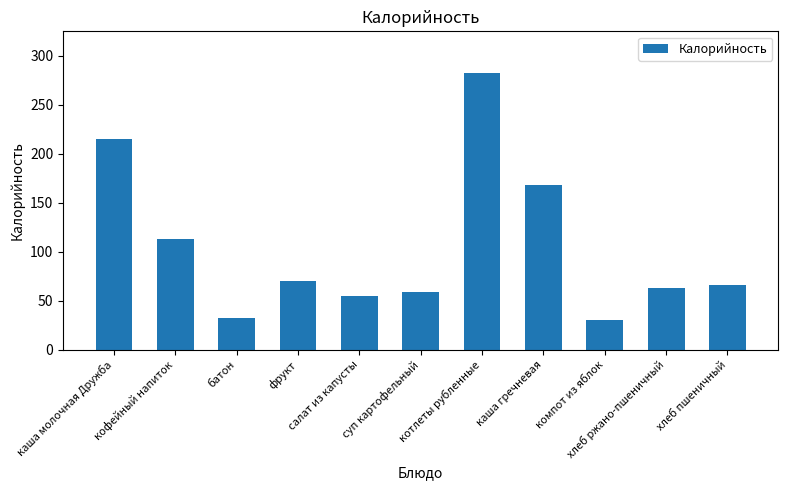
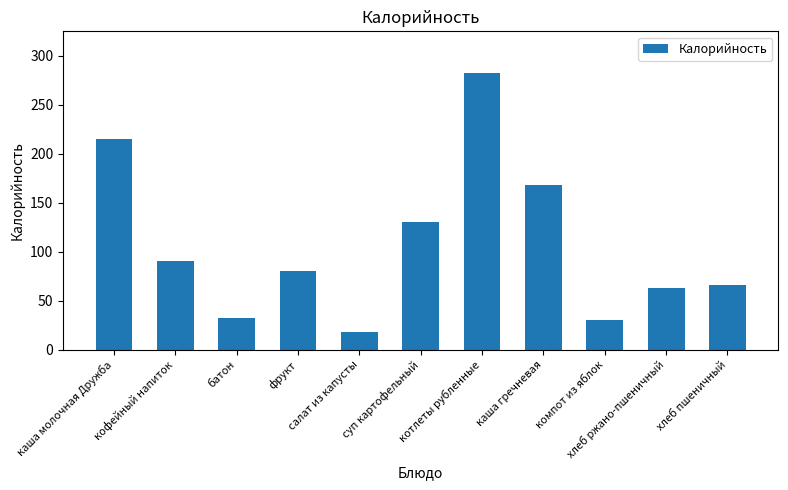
  {
    "каша молочная Дружба": 220,
-   "кофейный напиток": 110,
+   "кофейный напиток": 90,
    "батон": 30,
-   "фрукт": 70,
-   "салат из капусты": 60,
-   "суп картофельный": 60,
+   "фрукт": 80,
+   "салат из капусты": 20,
+   "суп картофельный": 130,
    "котлеты рубленные": 280,
    "каша гречневая": 170,
    "компот из яблок": 30,
    "хлеб ржано-пшеничный": 60,
    "хлеб пшеничный": 70
  }
